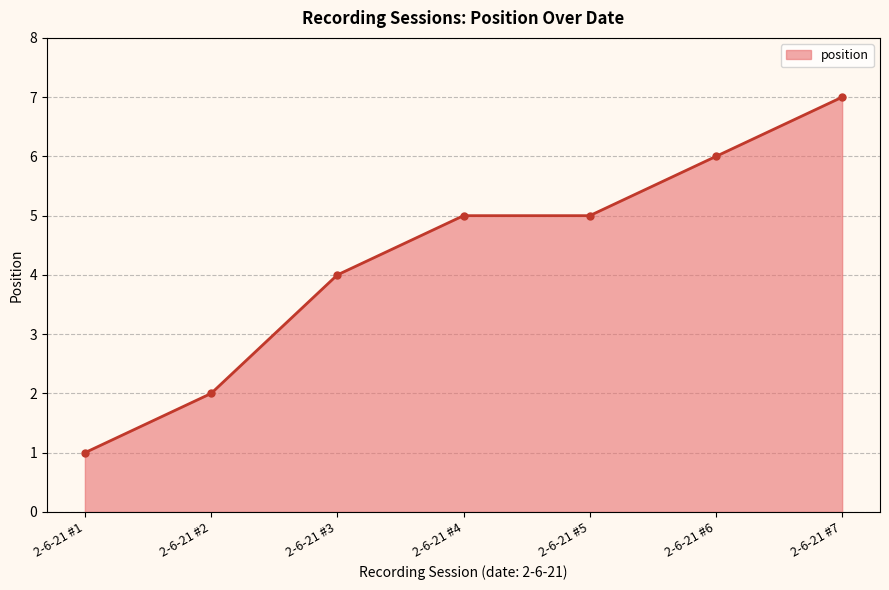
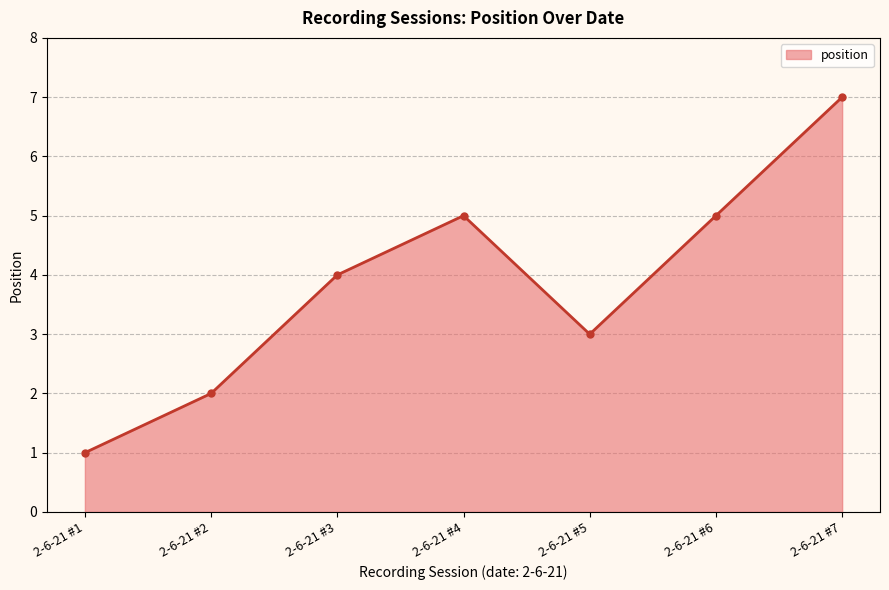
  {
    "2-6-21 #1": 1,
    "2-6-21 #2": 2,
    "2-6-21 #3": 4,
    "2-6-21 #4": 5,
-   "2-6-21 #5": 5,
-   "2-6-21 #6": 6,
+   "2-6-21 #5": 3,
+   "2-6-21 #6": 5,
    "2-6-21 #7": 7
  }
